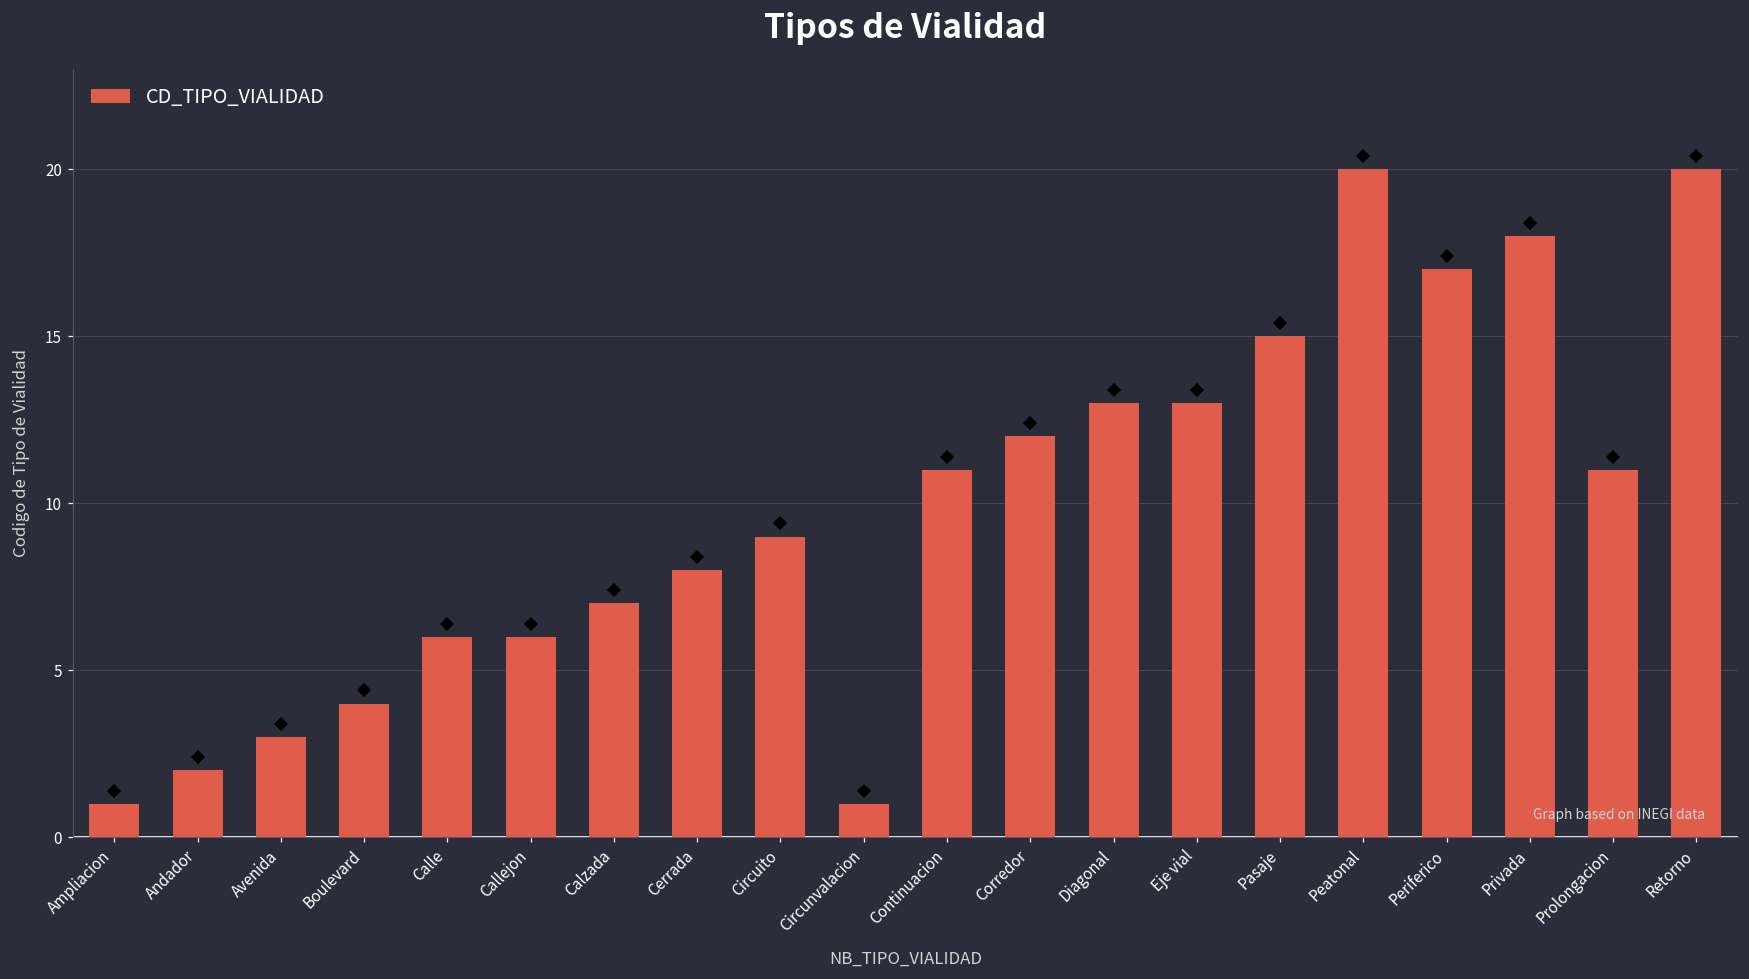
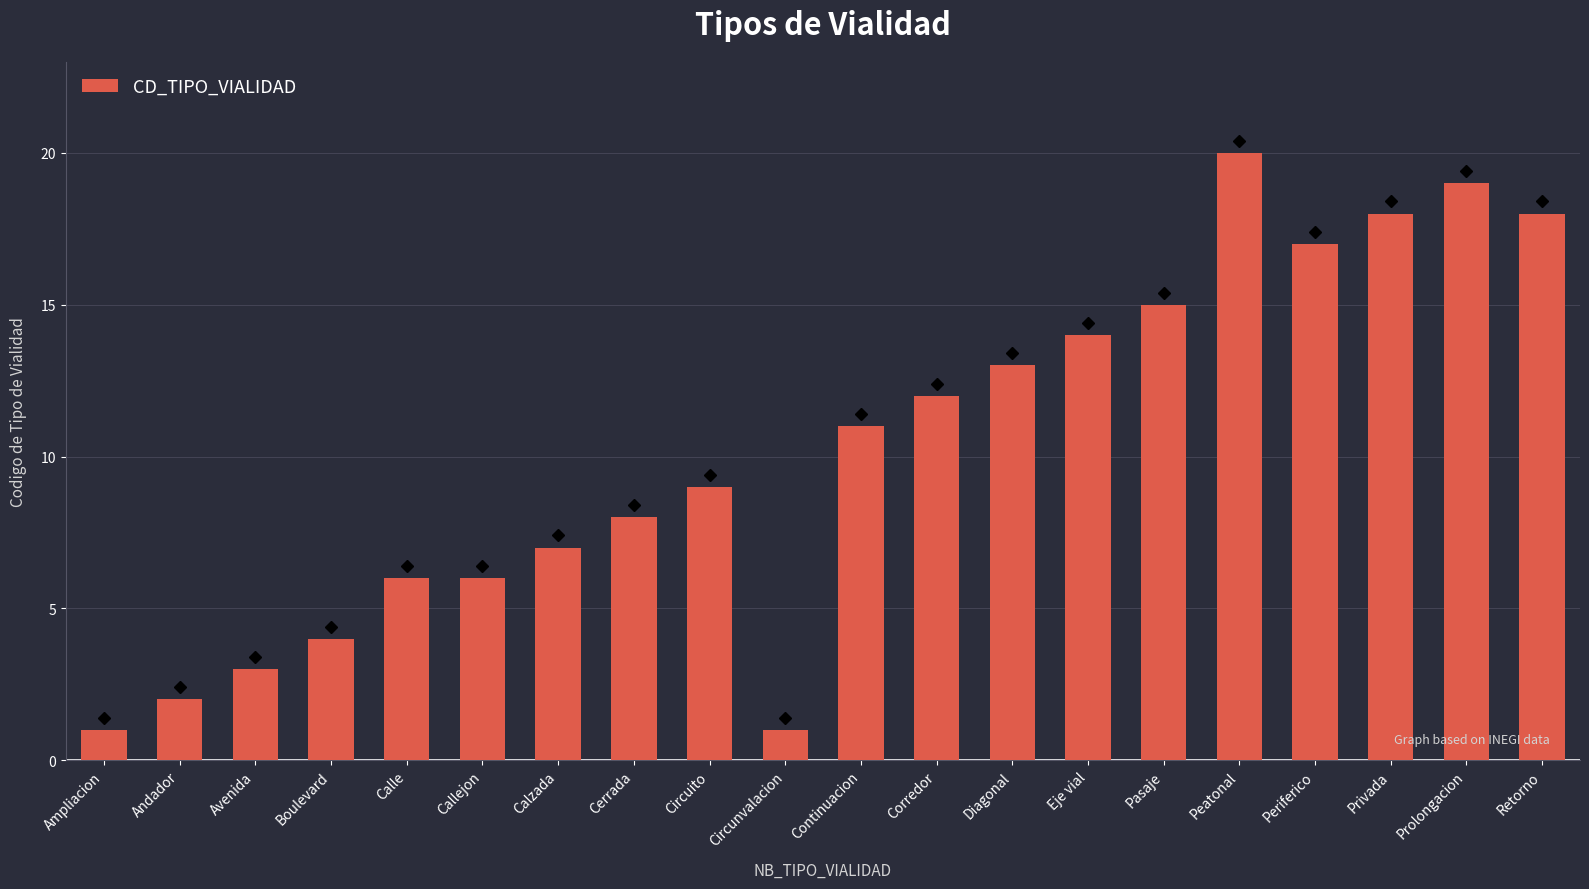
  {
    "CD_TIPO_VIALIDAD": {
      "Ampliacion": 1,
      "Andador": 2,
      "Avenida": 3,
      "Boulevard": 4,
      "Calle": 6,
      "Callejon": 6,
      "Calzada": 7,
      "Cerrada": 8,
      "Circuito": 9,
      "Circunvalacion": 1,
      "Continuacion": 11,
      "Corredor": 12,
      "Diagonal": 13,
-     "Eje vial": 13,
+     "Eje vial": 14,
      "Pasaje": 15,
      "Peatonal": 20,
      "Periferico": 17,
      "Privada": 18,
-     "Prolongacion": 11,
-     "Retorno": 20
+     "Prolongacion": 19,
+     "Retorno": 18
    }
  }
